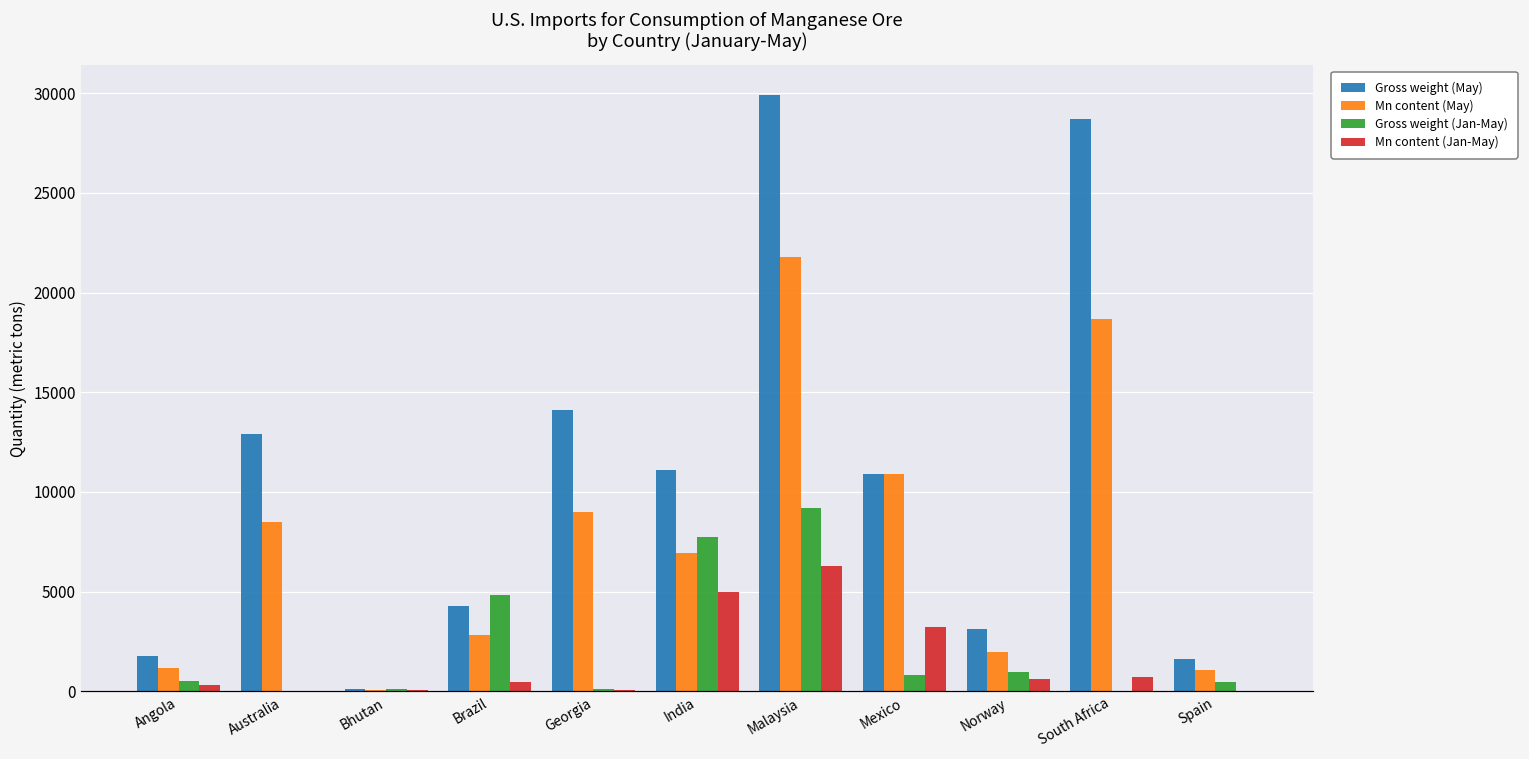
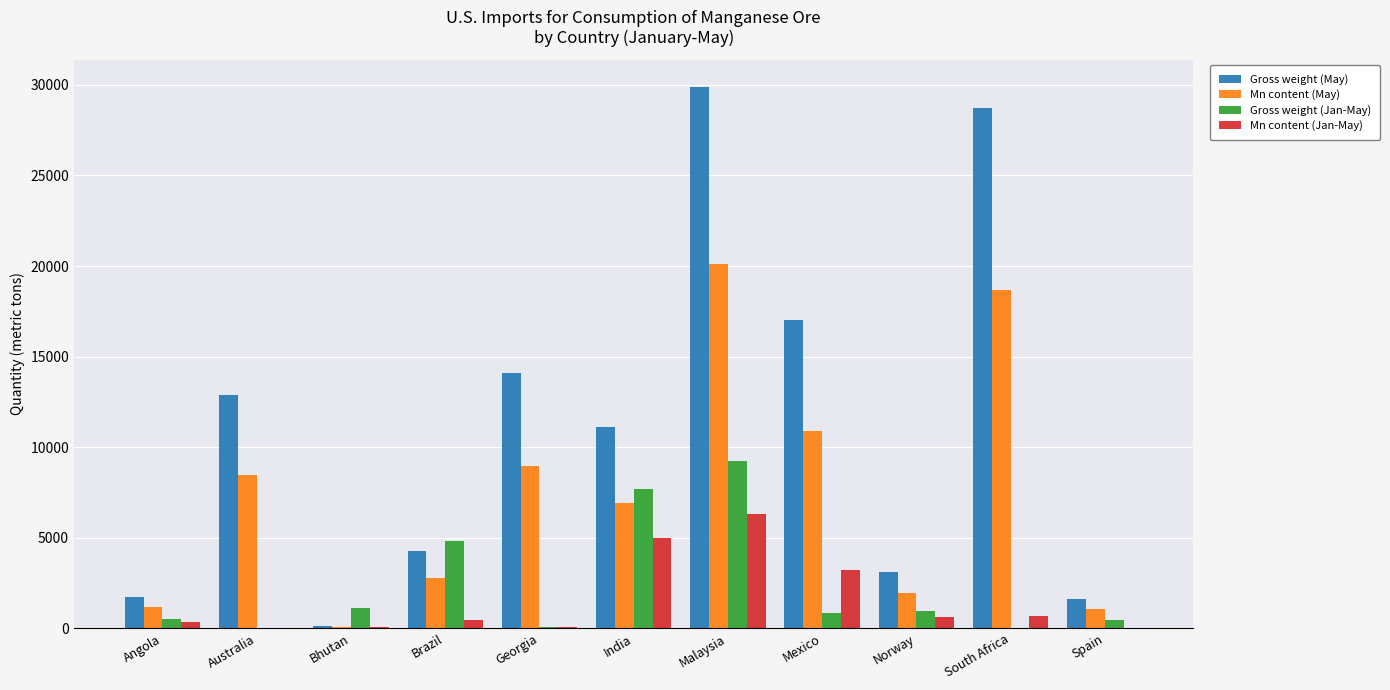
  {
    "Gross weight (May)": {
      "Angola": 1800,
      "Australia": 12900,
      "Brazil": 4300,
      "Georgia": 14100,
      "India": 11100,
      "Malaysia": 29900,
-     "Mexico": 10900,
+     "Mexico": 17000,
      "Norway": 3100,
      "South Africa": 28700,
      "Spain": 1600
    },
    "Mn content (May)": {
      "Angola": 1200,
      "Australia": 8500,
      "Brazil": 2800,
      "Georgia": 9000,
      "India": 7000,
-     "Malaysia": 21800,
+     "Malaysia": 20100,
      "Mexico": 10900,
      "Norway": 2000,
      "South Africa": 18700,
      "Spain": 1100
    },
    "Gross weight (Jan-May)": {
      "Angola": 500,
      "Australia": 0,
-     "Bhutan": 100,
+     "Bhutan": 1200,
      "Brazil": 4800,
      "India": 7700,
      "Malaysia": 9200,
      "Mexico": 800,
      "Norway": 1000,
      "Spain": 500
    },
    "Mn content (Jan-May)": {
      "Angola": 300,
      "Australia": 0,
      "Brazil": 400,
      "India": 5000,
      "Malaysia": 6300,
      "Mexico": 3200,
      "Norway": 600,
      "South Africa": 700,
      "Spain": 0
    }
  }
